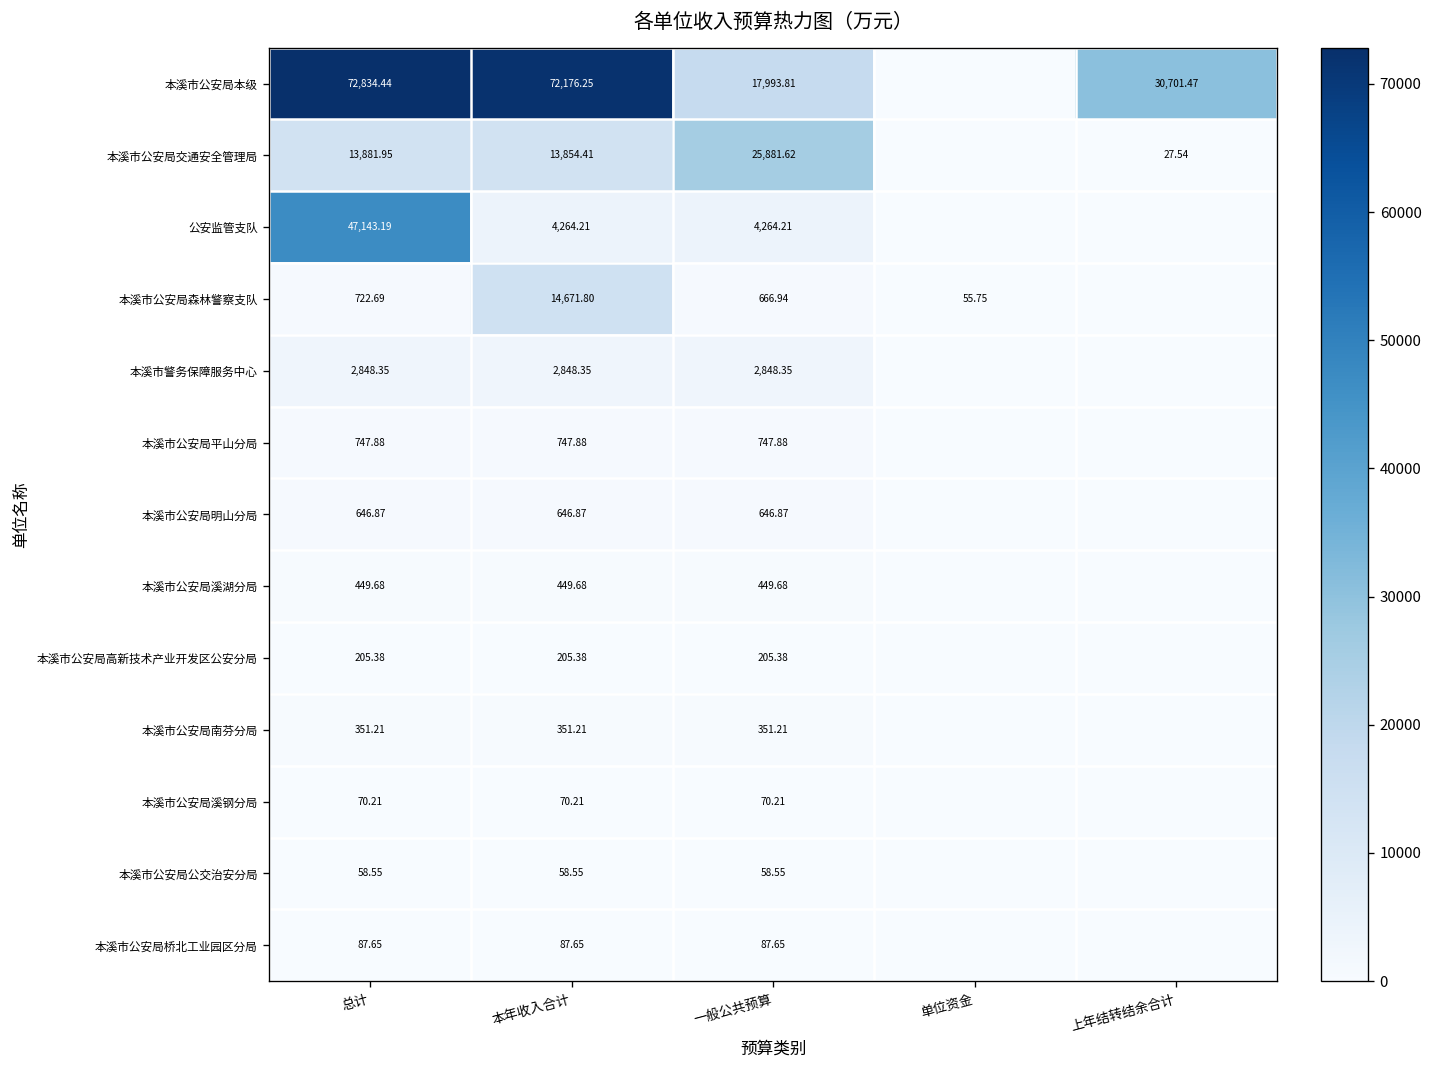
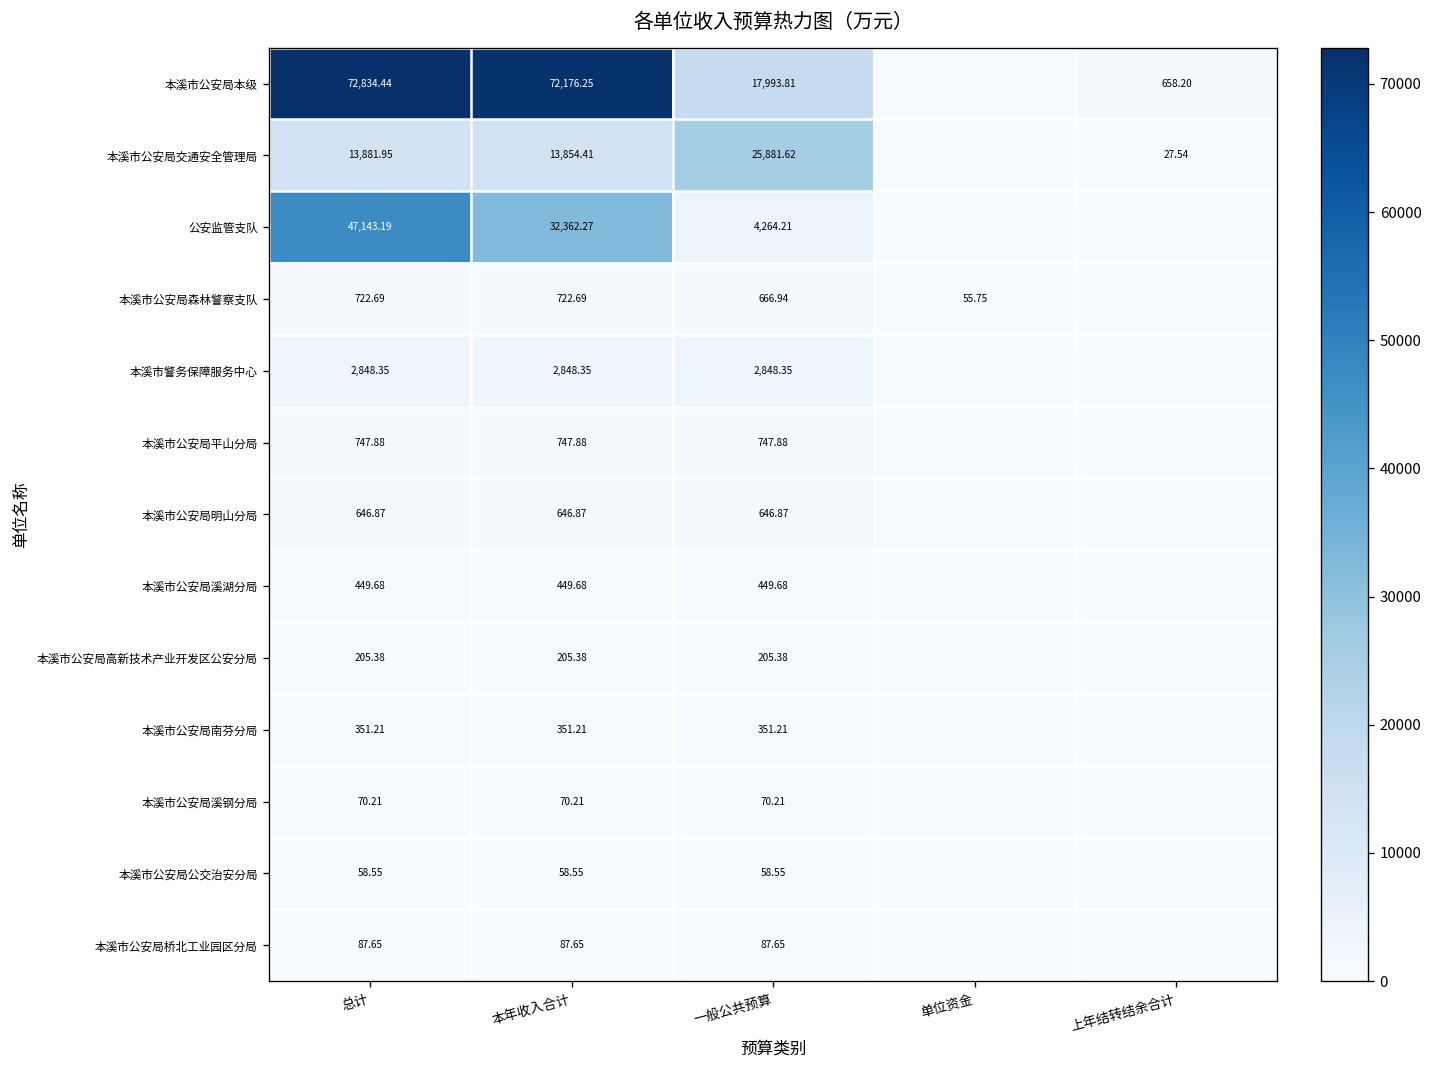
  {
    "本溪市公安局本级": {
      "总计": "72,834.44",
      "本年收入合计": "72,176.25",
      "一般公共预算": "17,993.81",
-     "上年结转结余合计": "30,701.47"
+     "上年结转结余合计": "658.20"
    },
    "本溪市公安局交通安全管理局": {
      "总计": "13,881.95",
      "本年收入合计": "13,854.41",
      "一般公共预算": "25,881.62",
      "上年结转结余合计": "27.54"
    },
    "公安监管支队": {
      "总计": "47,143.19",
-     "本年收入合计": "4,264.21",
+     "本年收入合计": "32,362.27",
      "一般公共预算": "4,264.21"
    },
    "本溪市公安局森林警察支队": {
      "总计": "722.69",
-     "本年收入合计": "14,671.80",
+     "本年收入合计": "722.69",
      "一般公共预算": "666.94",
      "单位资金": "55.75"
    },
    "本溪市警务保障服务中心": {
      "总计": "2,848.35",
      "本年收入合计": "2,848.35",
      "一般公共预算": "2,848.35"
    },
    "本溪市公安局平山分局": {
      "总计": "747.88",
      "本年收入合计": "747.88",
      "一般公共预算": "747.88"
    },
    "本溪市公安局明山分局": {
      "总计": "646.87",
      "本年收入合计": "646.87",
      "一般公共预算": "646.87"
    },
    "本溪市公安局溪湖分局": {
      "总计": "449.68",
      "本年收入合计": "449.68",
      "一般公共预算": "449.68"
    },
    "本溪市公安局高新技术产业开发区公安分局": {
      "总计": "205.38",
      "本年收入合计": "205.38",
      "一般公共预算": "205.38"
    },
    "本溪市公安局南芬分局": {
      "总计": "351.21",
      "本年收入合计": "351.21",
      "一般公共预算": "351.21"
    },
    "本溪市公安局溪钢分局": {
      "总计": "70.21",
      "本年收入合计": "70.21",
      "一般公共预算": "70.21"
    },
    "本溪市公安局公交治安分局": {
      "总计": "58.55",
      "本年收入合计": "58.55",
      "一般公共预算": "58.55"
    },
    "本溪市公安局桥北工业园区分局": {
      "总计": "87.65",
      "本年收入合计": "87.65",
      "一般公共预算": "87.65"
    }
  }
